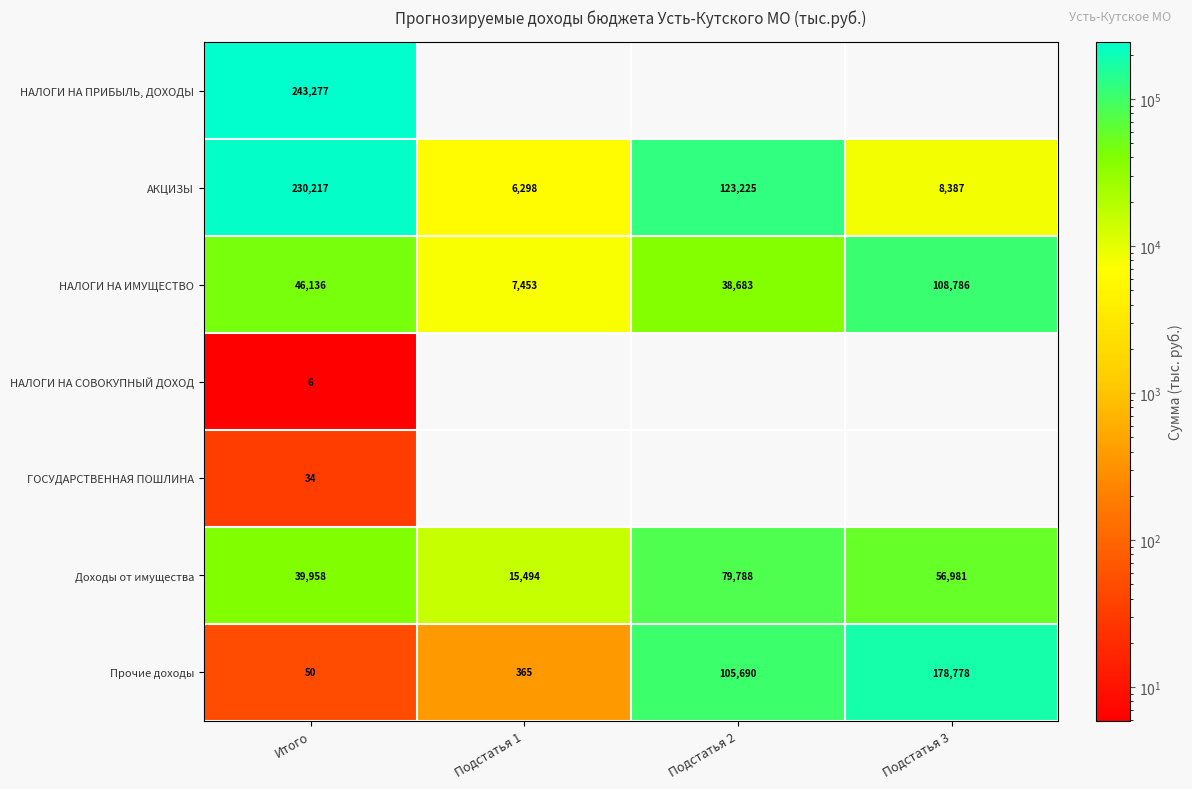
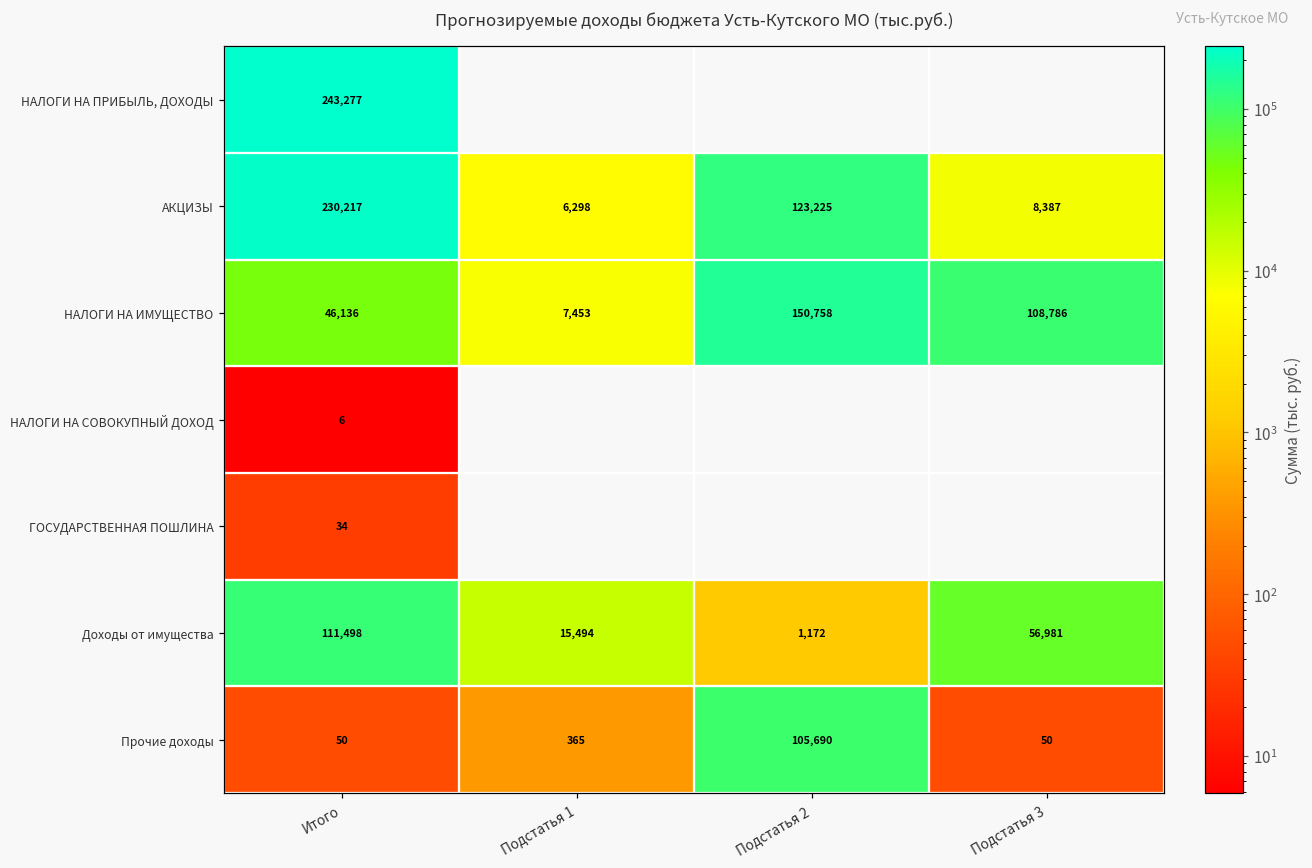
  {
    "НАЛОГИ НА ПРИБЫЛЬ, ДОХОДЫ": {
      "Итого": "243,277"
    },
    "АКЦИЗЫ": {
      "Итого": "230,217",
      "Подстатья 1": "6,298",
      "Подстатья 2": "123,225",
      "Подстатья 3": "8,387"
    },
    "НАЛОГИ НА ИМУЩЕСТВО": {
      "Итого": "46,136",
      "Подстатья 1": "7,453",
-     "Подстатья 2": "38,683",
+     "Подстатья 2": "150,758",
      "Подстатья 3": "108,786"
    },
    "НАЛОГИ НА СОВОКУПНЫЙ ДОХОД": {
      "Итого": "6"
    },
    "ГОСУДАРСТВЕННАЯ ПОШЛИНА": {
      "Итого": "34"
    },
    "Доходы от имущества": {
-     "Итого": "39,958",
+     "Итого": "111,498",
      "Подстатья 1": "15,494",
-     "Подстатья 2": "79,788",
+     "Подстатья 2": "1,172",
      "Подстатья 3": "56,981"
    },
    "Прочие доходы": {
      "Итого": "50",
      "Подстатья 1": "365",
      "Подстатья 2": "105,690",
-     "Подстатья 3": "178,778"
+     "Подстатья 3": "50"
    }
  }
